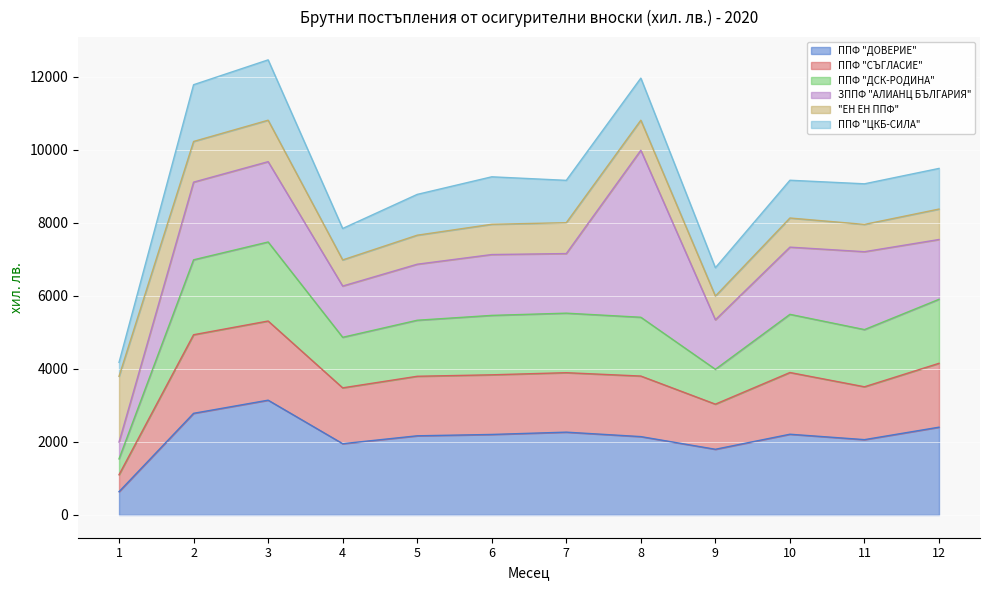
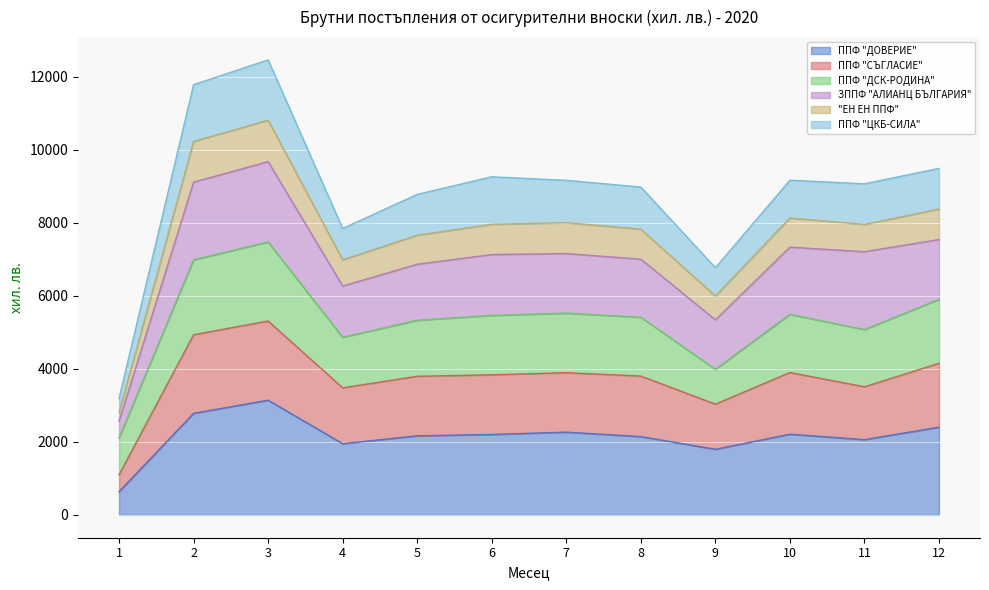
  {
    "ППФ \"ДОВЕРИЕ\"": {
      "1": 600,
      "2": 2800,
      "3": 3100,
      "4": 2000,
      "5": 2200,
      "6": 2200,
      "7": 2300,
      "8": 2100,
      "9": 1800,
      "10": 2200,
      "11": 2100,
      "12": 2400
    },
    "ППФ \"СЪГЛАСИЕ\"": {
      "1": 500,
      "2": 2200,
      "3": 2200,
      "4": 1500,
      "5": 1600,
      "6": 1600,
      "7": 1600,
      "8": 1700,
      "9": 1200,
      "10": 1700,
      "11": 1400,
      "12": 1800
    },
    "ППФ \"ДСК-РОДИНА\"": {
-     "1": 400,
+     "1": 1000,
      "2": 2100,
      "3": 2200,
      "4": 1400,
      "5": 1500,
      "6": 1600,
      "7": 1600,
      "8": 1600,
      "9": 1000,
      "10": 1600,
      "11": 1600,
      "12": 1800
    },
    "ЗППФ \"АЛИАНЦ БЪЛГАРИЯ\"": {
      "1": 500,
      "2": 2100,
      "3": 2200,
      "4": 1400,
      "5": 1500,
      "6": 1700,
      "7": 1600,
-     "8": 4600,
+     "8": 1600,
      "9": 1400,
      "10": 1800,
      "11": 2100,
      "12": 1600
    },
    "\"ЕН ЕН ППФ\"": {
-     "1": 1800,
+     "1": 200,
      "2": 1100,
      "3": 1100,
      "4": 700,
      "5": 800,
      "6": 800,
      "7": 800,
      "8": 800,
      "9": 700,
      "10": 800,
      "11": 700,
      "12": 800
    },
    "ППФ \"ЦКБ-СИЛА\"": {
      "1": 400,
      "2": 1600,
      "3": 1700,
      "4": 900,
      "5": 1100,
      "6": 1300,
      "7": 1200,
      "8": 1200,
      "9": 800,
      "10": 1000,
      "11": 1100,
      "12": 1100
    }
  }
